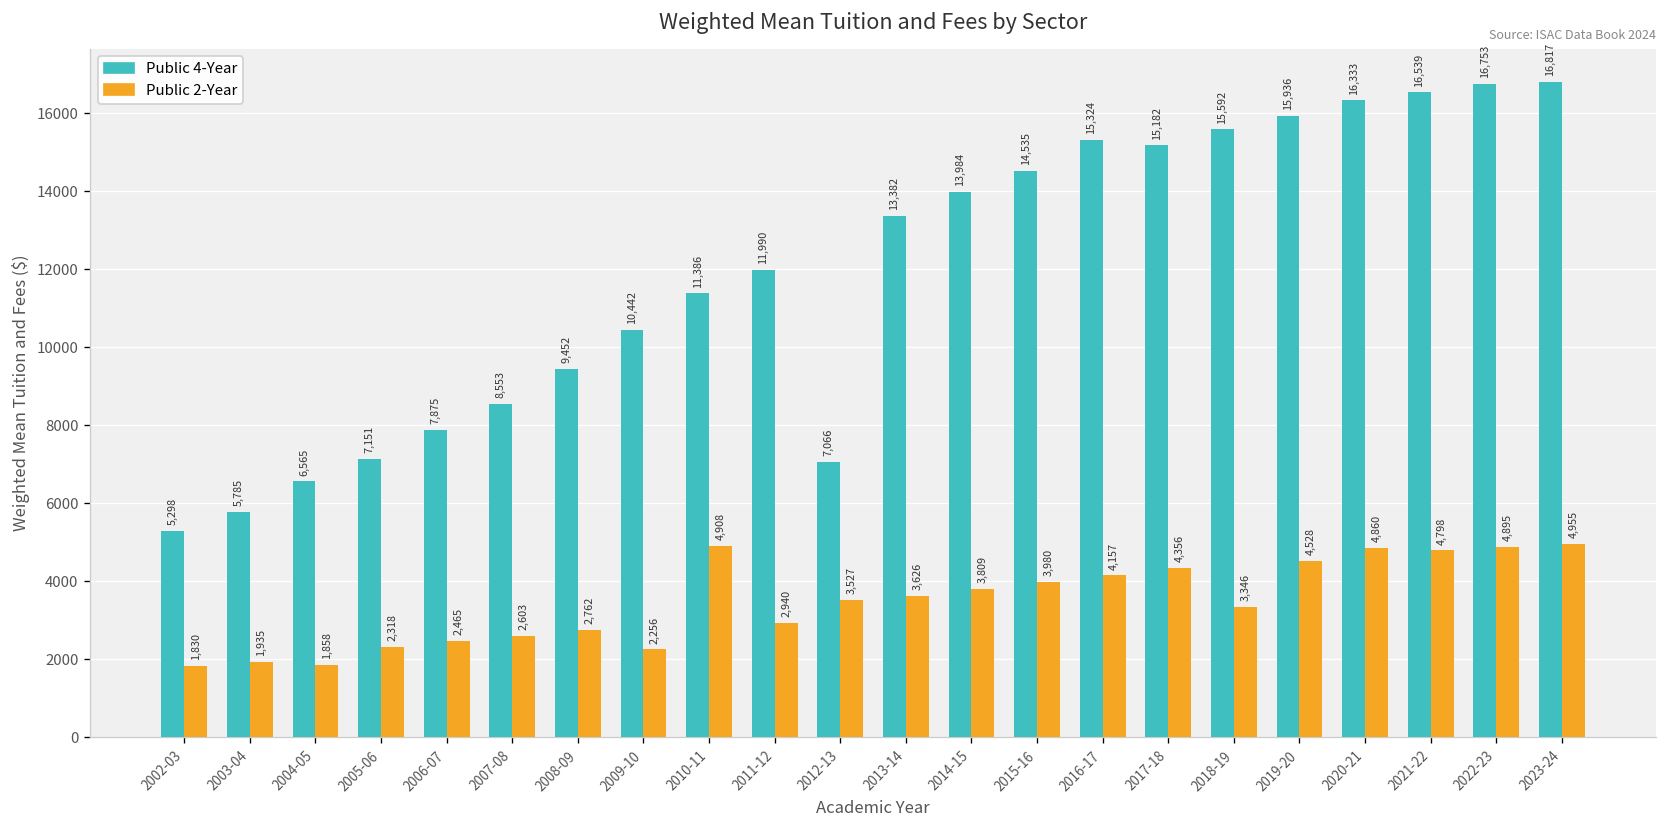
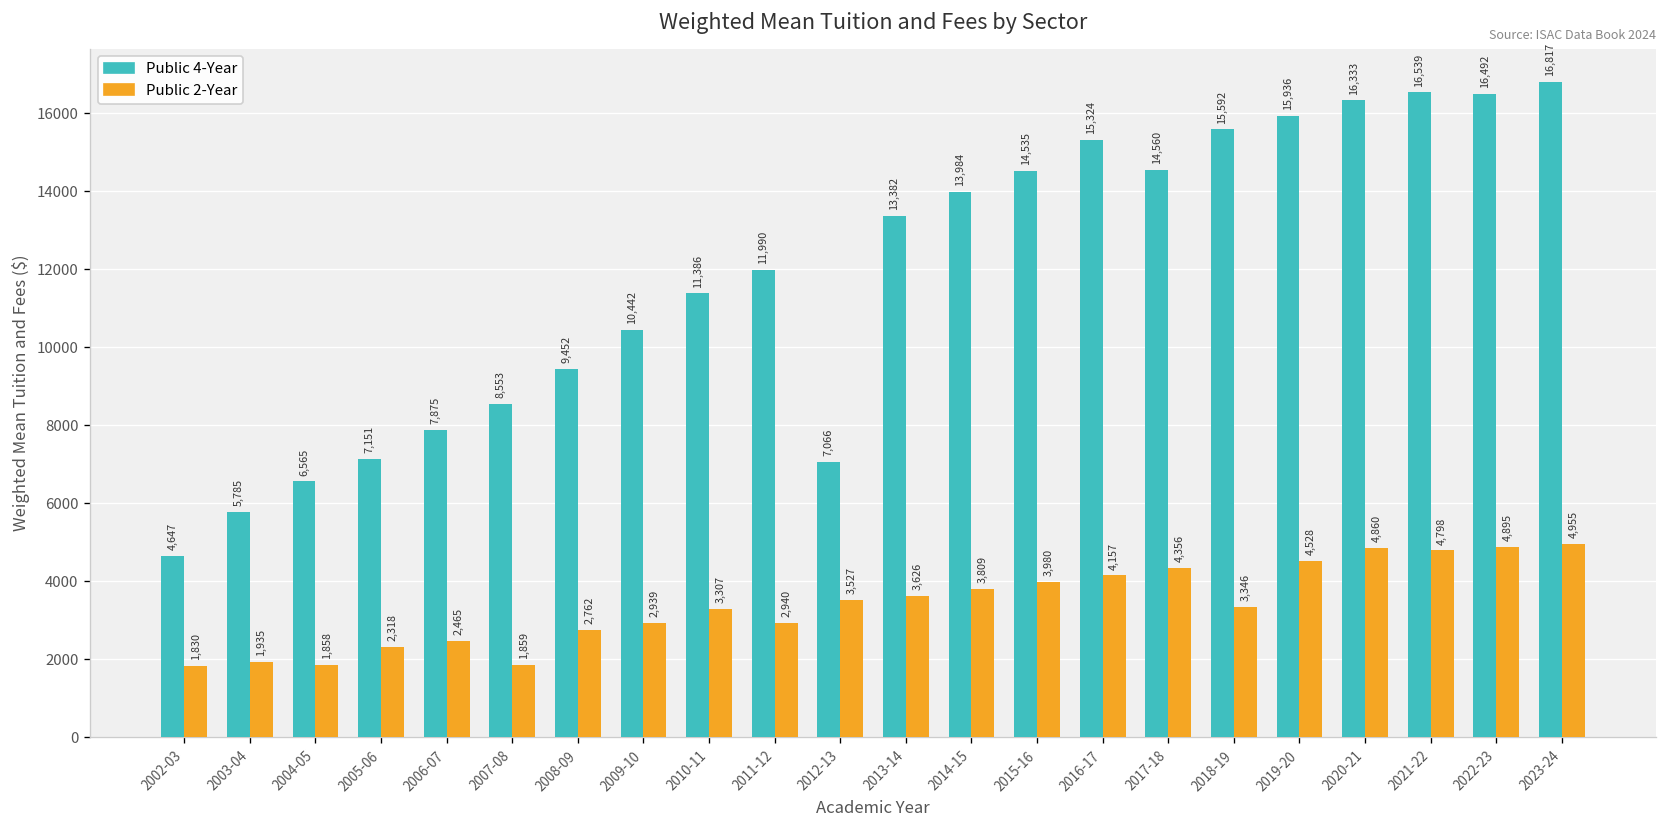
  {
    "Public 4-Year": {
-     "2002-03": "5,298",
+     "2002-03": "4,647",
      "2003-04": "5,785",
      "2004-05": "6,565",
      "2005-06": "7,151",
      "2006-07": "7,875",
      "2007-08": "8,553",
      "2008-09": "9,452",
      "2009-10": "10,442",
      "2010-11": "11,386",
      "2011-12": "11,990",
      "2012-13": "7,066",
      "2013-14": "13,382",
      "2014-15": "13,984",
      "2015-16": "14,535",
      "2016-17": "15,324",
-     "2017-18": "15,182",
+     "2017-18": "14,560",
      "2018-19": "15,592",
      "2019-20": "15,936",
      "2020-21": "16,333",
      "2021-22": "16,539",
-     "2022-23": "16,753",
+     "2022-23": "16,492",
      "2023-24": "16,817"
    },
    "Public 2-Year": {
      "2002-03": "1,830",
      "2003-04": "1,935",
      "2004-05": "1,858",
      "2005-06": "2,318",
      "2006-07": "2,465",
-     "2007-08": "2,603",
+     "2007-08": "1,859",
      "2008-09": "2,762",
-     "2009-10": "2,256",
-     "2010-11": "4,908",
+     "2009-10": "2,939",
+     "2010-11": "3,307",
      "2011-12": "2,940",
      "2012-13": "3,527",
      "2013-14": "3,626",
      "2014-15": "3,809",
      "2015-16": "3,980",
      "2016-17": "4,157",
      "2017-18": "4,356",
      "2018-19": "3,346",
      "2019-20": "4,528",
      "2020-21": "4,860",
      "2021-22": "4,798",
      "2022-23": "4,895",
      "2023-24": "4,955"
    }
  }
